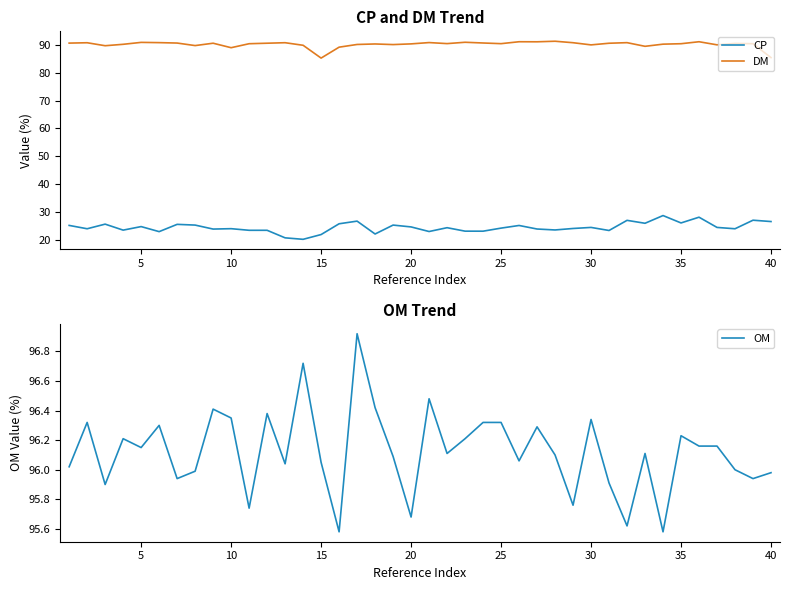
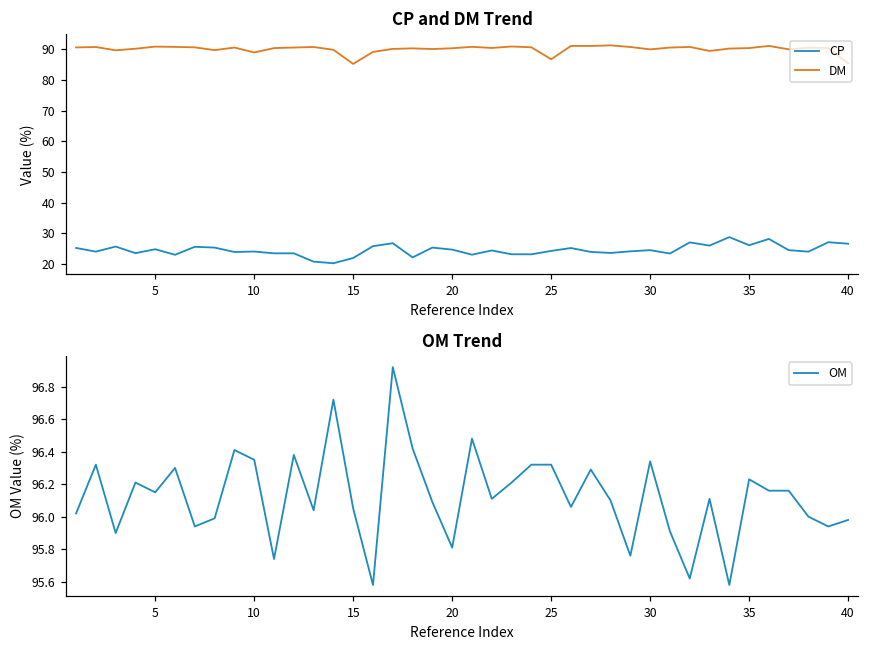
  {
    "CP and DM Trend": {
      "CP": {
        "5": 25,
        "10": 24,
        "15": 22,
        "20": 25,
        "25": 24,
        "30": 24,
        "35": 26,
        "40": 27
      },
      "DM": {
        "5": 91,
        "10": 89,
        "15": 85,
        "20": 90,
-       "25": 90,
+       "25": 87,
        "30": 90,
        "35": 90
      }
    },
    "OM Trend": {
      "5": 96.15,
      "10": 96.35,
      "15": 96.05,
-     "20": 95.68,
+     "20": 95.81,
      "25": 96.32,
      "30": 96.34,
      "35": 96.23,
      "40": 95.98
    }
  }
